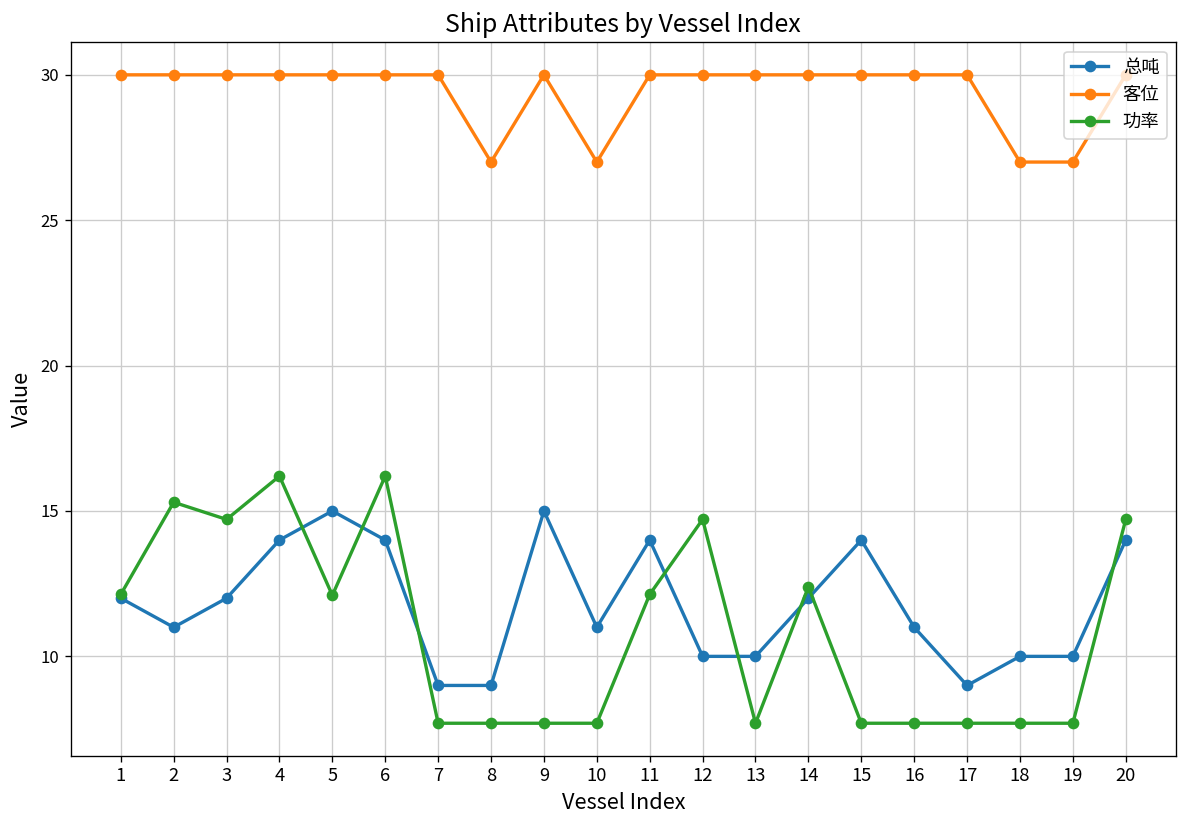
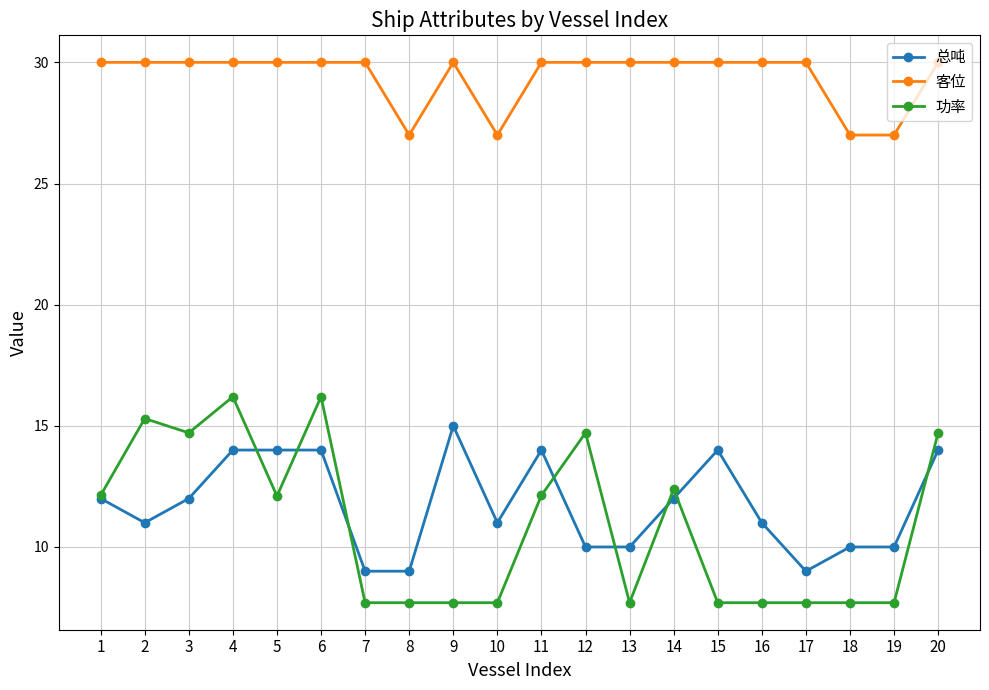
  {
    "总吨": {
      "1": 12,
      "2": 11,
      "3": 12,
      "4": 14,
-     "5": 15,
+     "5": 14,
      "6": 14,
      "7": 9,
      "8": 9,
      "9": 15,
      "10": 11,
      "11": 14,
      "12": 10,
      "13": 10,
      "14": 12,
      "15": 14,
      "16": 11,
      "17": 9,
      "18": 10,
      "19": 10,
      "20": 14
    },
    "客位": {
      "1": 30,
      "2": 30,
      "3": 30,
      "4": 30,
      "5": 30,
      "6": 30,
      "7": 30,
      "8": 27,
      "9": 30,
      "10": 27,
      "11": 30,
      "12": 30,
      "13": 30,
      "14": 30,
      "15": 30,
      "16": 30,
      "17": 30,
      "18": 27,
      "19": 27
    },
    "功率": {
      "1": 12.1,
      "2": 15.3,
      "3": 14.7,
      "4": 16.2,
      "5": 12,
      "6": 16.2,
      "7": 7.7,
      "8": 7.7,
      "9": 7.7,
      "10": 7.7,
      "11": 12.1,
      "12": 14.7,
      "13": 7.7,
      "14": 12.4,
      "15": 7.7,
      "16": 7.7,
      "17": 7.7,
      "18": 7.7,
      "19": 7.7,
      "20": 14.7
    }
  }
